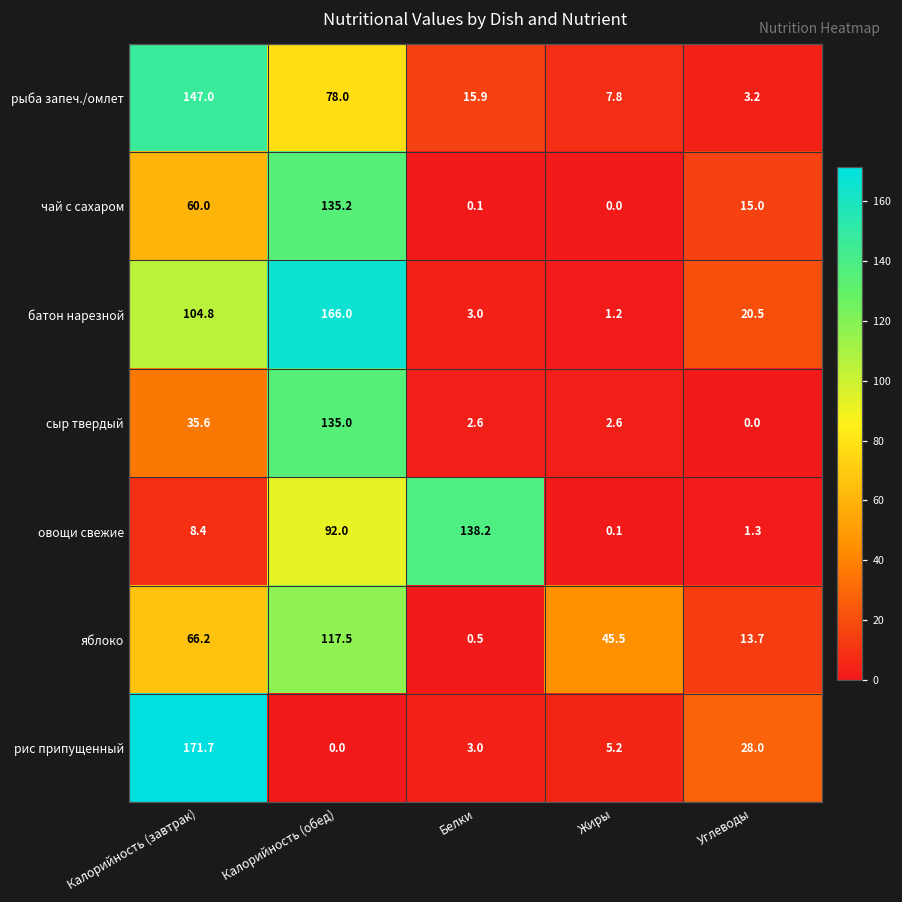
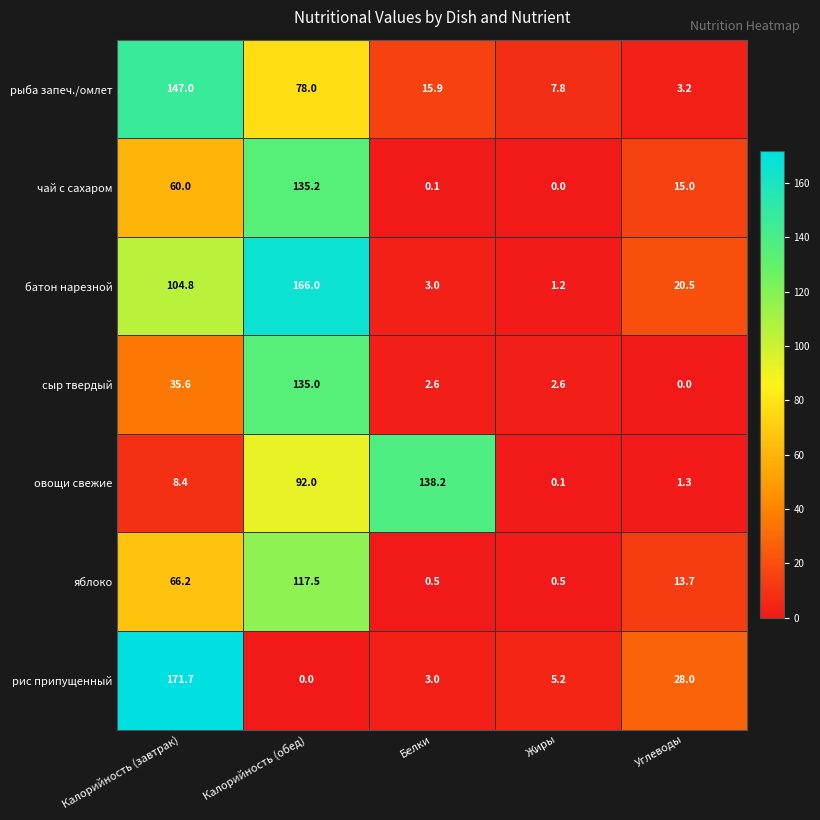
  {
    "рыба запеч./омлет": {
      "Калорийность (завтрак)": 147.0,
      "Калорийность (обед)": 78.0,
      "Белки": 15.9,
      "Жиры": 7.8,
      "Углеводы": 3.2
    },
    "чай с сахаром": {
      "Калорийность (завтрак)": 60.0,
      "Калорийность (обед)": 135.2,
      "Белки": 0.1,
      "Жиры": 0.0,
      "Углеводы": 15.0
    },
    "батон нарезной": {
      "Калорийность (завтрак)": 104.8,
      "Калорийность (обед)": 166.0,
      "Белки": 3.0,
      "Жиры": 1.2,
      "Углеводы": 20.5
    },
    "сыр твердый": {
      "Калорийность (завтрак)": 35.6,
      "Калорийность (обед)": 135.0,
      "Белки": 2.6,
      "Жиры": 2.6,
      "Углеводы": 0.0
    },
    "овощи свежие": {
      "Калорийность (завтрак)": 8.4,
      "Калорийность (обед)": 92.0,
      "Белки": 138.2,
      "Жиры": 0.1,
      "Углеводы": 1.3
    },
    "яблоко": {
      "Калорийность (завтрак)": 66.2,
      "Калорийность (обед)": 117.5,
      "Белки": 0.5,
-     "Жиры": 45.5,
+     "Жиры": 0.5,
      "Углеводы": 13.7
    },
    "рис припущенный": {
      "Калорийность (завтрак)": 171.7,
      "Калорийность (обед)": 0.0,
      "Белки": 3.0,
      "Жиры": 5.2,
      "Углеводы": 28.0
    }
  }
